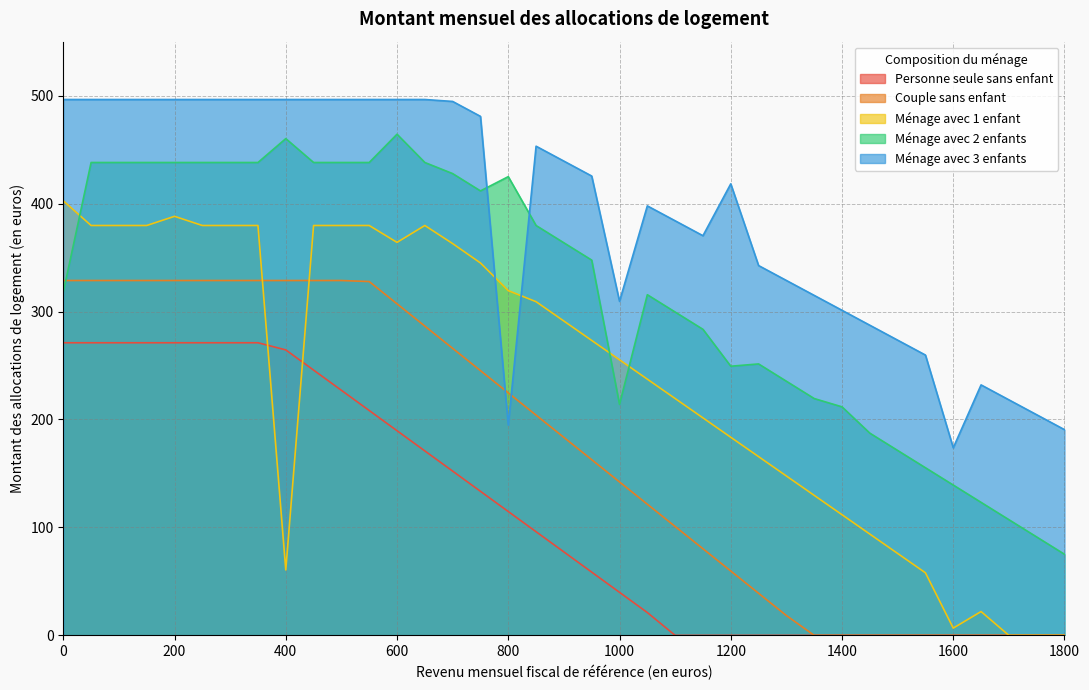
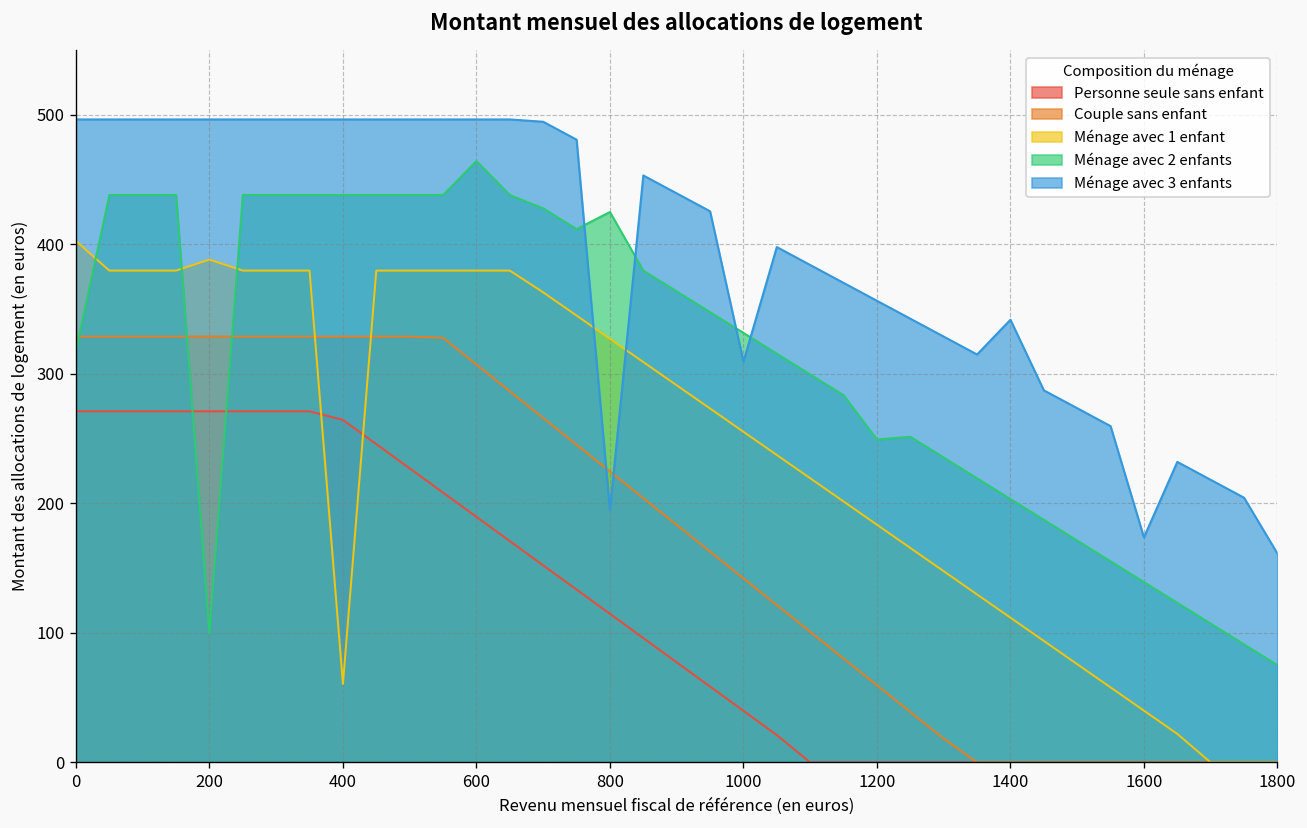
  {
    "Ménage avec 1 enfant": {
      "0": 403,
      "200": 388,
      "400": 61,
-     "600": 364,
-     "800": 319,
+     "600": 380,
+     "800": 327,
      "1000": 255,
      "1200": 184,
      "1400": 112,
-     "1600": 7
+     "1600": 40
    },
    "Ménage avec 2 enfants": {
      "0": 318,
-     "200": 438,
-     "400": 460,
+     "200": 100,
+     "400": 438,
      "600": 464,
      "800": 425,
-     "1000": 214,
+     "1000": 332,
      "1200": 249,
-     "1400": 212,
+     "1400": 203,
      "1600": 139,
      "1800": 75
    },
    "Ménage avec 3 enfants": {
      "0": 496,
      "200": 496,
      "400": 496,
      "600": 496,
      "800": 195,
      "1000": 309,
-     "1200": 418,
-     "1400": 301,
+     "1200": 356,
+     "1400": 342,
      "1600": 174,
-     "1800": 191
+     "1800": 161
    }
  }
